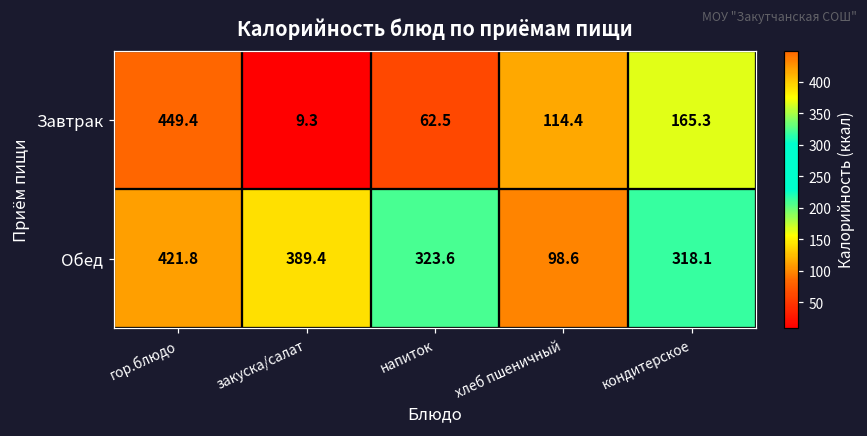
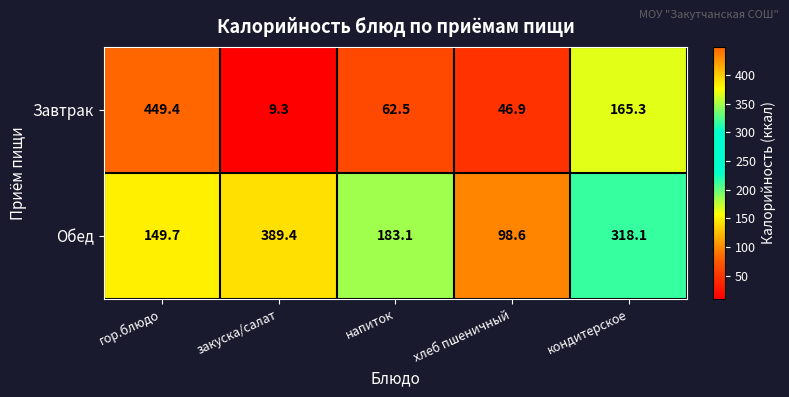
  {
    "Завтрак": {
      "гор.блюдо": 449.4,
      "закуска/салат": 9.3,
      "напиток": 62.5,
-     "хлеб пшеничный": 114.4,
+     "хлеб пшеничный": 46.9,
      "кондитерское": 165.3
    },
    "Обед": {
-     "гор.блюдо": 421.8,
+     "гор.блюдо": 149.7,
      "закуска/салат": 389.4,
-     "напиток": 323.6,
+     "напиток": 183.1,
      "хлеб пшеничный": 98.6,
      "кондитерское": 318.1
    }
  }
